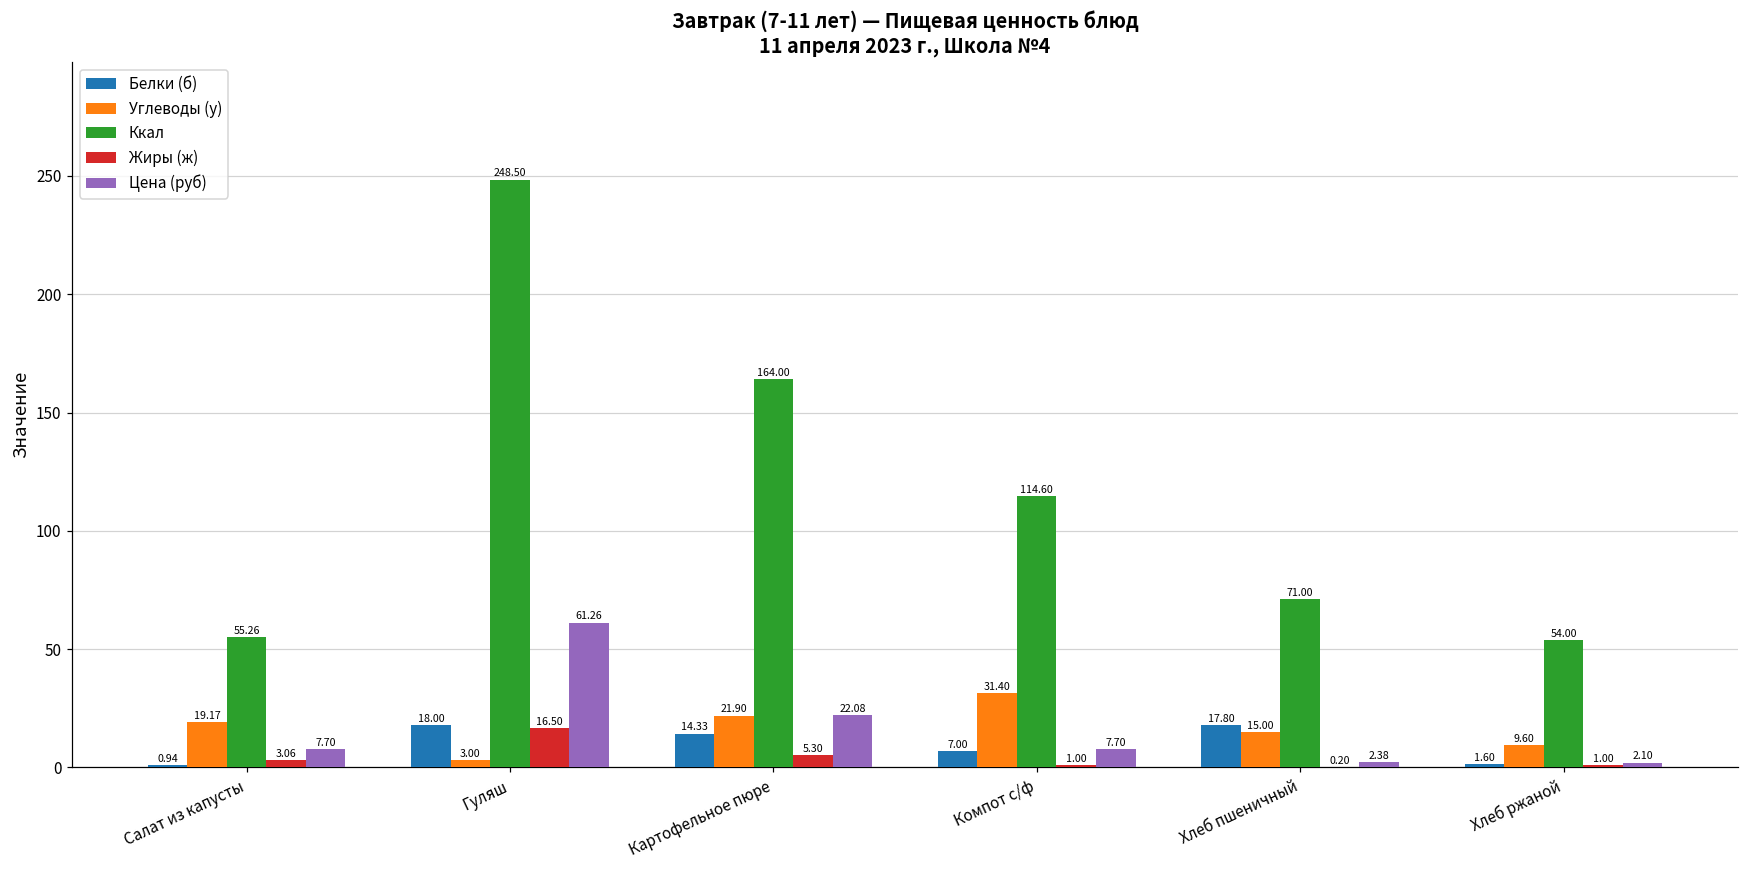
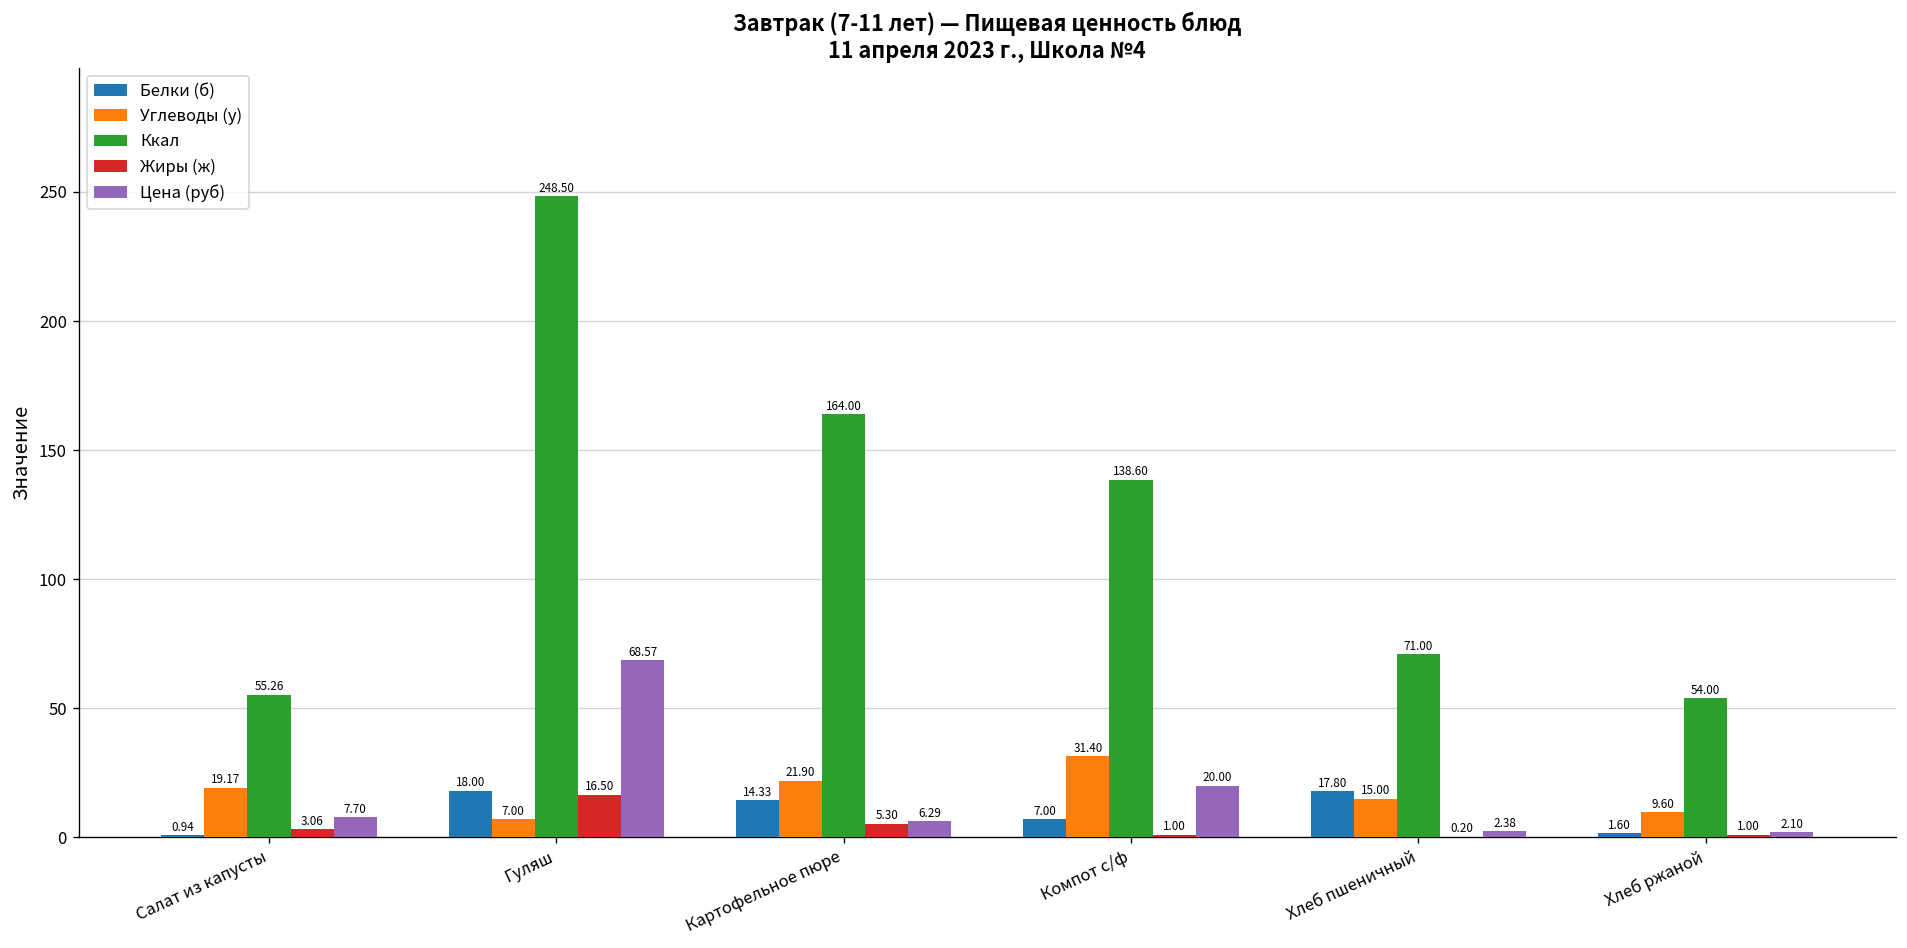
  {
    "Белки (б)": {
      "Салат из капусты": 0.94,
      "Гуляш": 18.00,
      "Картофельное пюре": 14.33,
      "Компот с/ф": 7.00,
      "Хлеб пшеничный": 17.80,
      "Хлеб ржаной": 1.60
    },
    "Углеводы (у)": {
      "Салат из капусты": 19.17,
-     "Гуляш": 3.00,
+     "Гуляш": 7.00,
      "Картофельное пюре": 21.90,
      "Компот с/ф": 31.40,
      "Хлеб пшеничный": 15.00,
      "Хлеб ржаной": 9.60
    },
    "Ккал": {
      "Салат из капусты": 55.26,
      "Гуляш": 248.50,
      "Картофельное пюре": 164.00,
-     "Компот с/ф": 114.60,
+     "Компот с/ф": 138.60,
      "Хлеб пшеничный": 71.00,
      "Хлеб ржаной": 54.00
    },
    "Жиры (ж)": {
      "Салат из капусты": 3.06,
      "Гуляш": 16.50,
      "Картофельное пюре": 5.30,
      "Компот с/ф": 1.00,
      "Хлеб пшеничный": 0.20,
      "Хлеб ржаной": 1.00
    },
    "Цена (руб)": {
      "Салат из капусты": 7.70,
-     "Гуляш": 61.26,
-     "Картофельное пюре": 22.08,
-     "Компот с/ф": 7.70,
+     "Гуляш": 68.57,
+     "Картофельное пюре": 6.29,
+     "Компот с/ф": 20.00,
      "Хлеб пшеничный": 2.38,
      "Хлеб ржаной": 2.10
    }
  }
